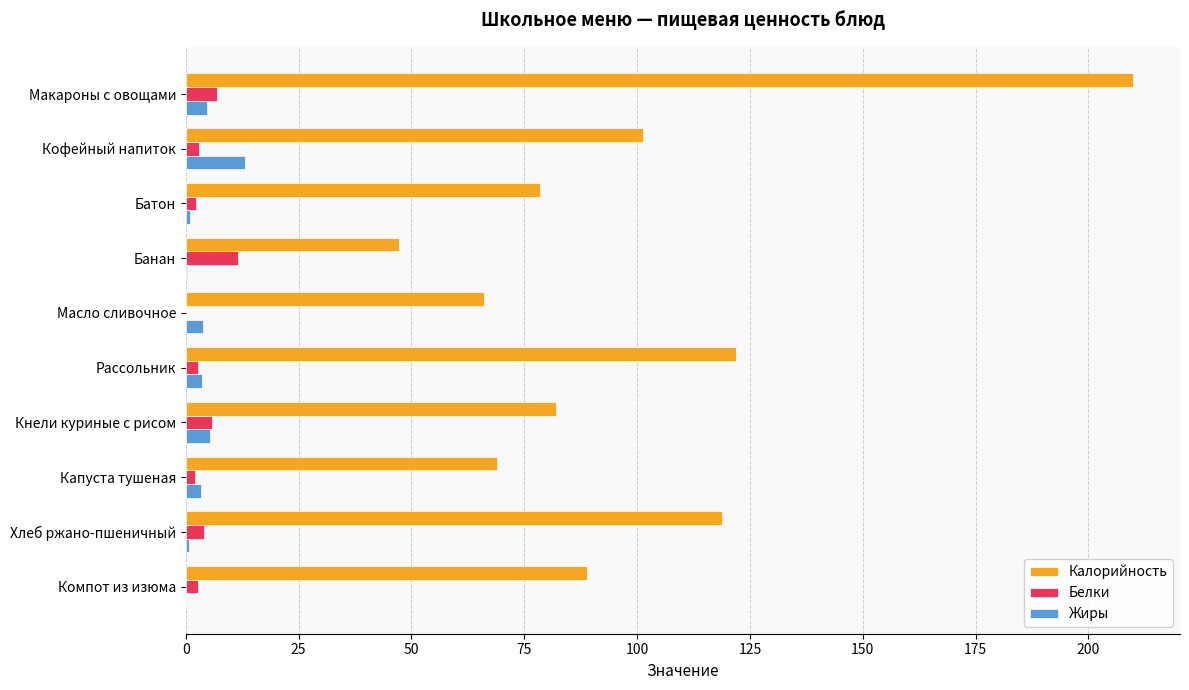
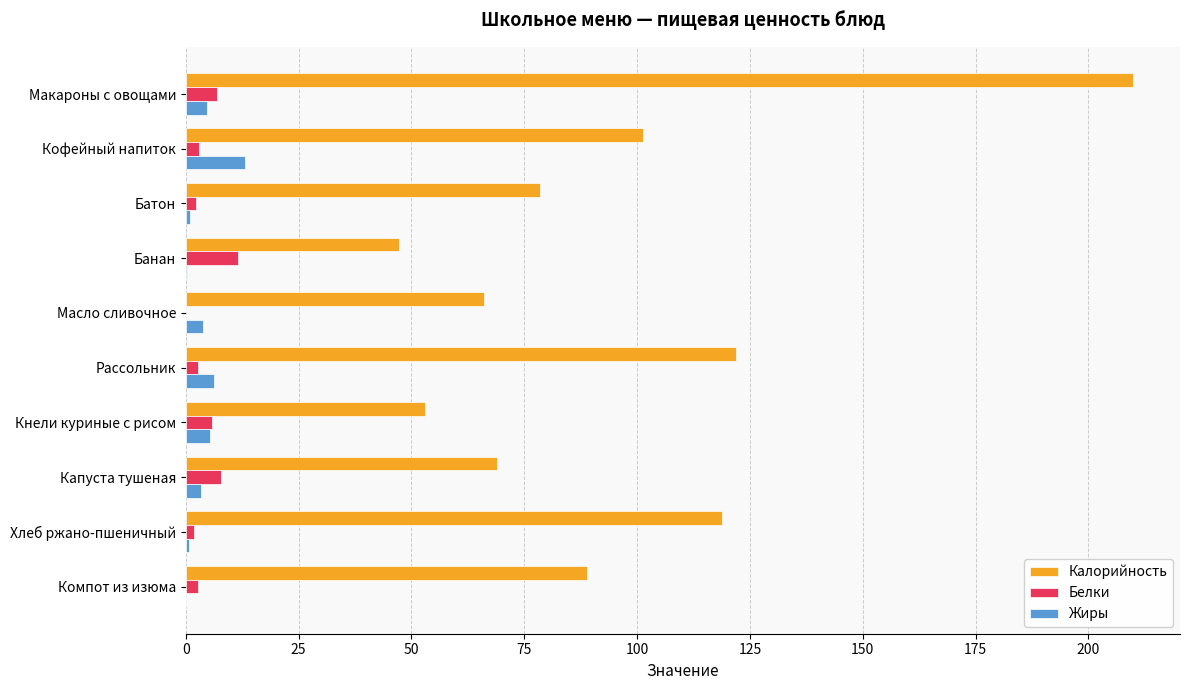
  {
    "Калорийность": {
      "Макароны с овощами": 210,
      "Кофейный напиток": 101,
      "Батон": 79,
      "Банан": 47,
      "Масло сливочное": 66,
      "Рассольник": 122,
-     "Кнели куриные с рисом": 82,
+     "Кнели куриные с рисом": 53,
      "Капуста тушеная": 69,
      "Хлеб ржано-пшеничный": 119,
      "Компот из изюма": 89
    },
    "Белки": {
      "Макароны с овощами": 7,
      "Кофейный напиток": 3,
      "Батон": 2,
      "Банан": 12,
      "Рассольник": 3,
      "Кнели куриные с рисом": 6,
-     "Капуста тушеная": 2,
-     "Хлеб ржано-пшеничный": 4,
+     "Капуста тушеная": 8,
+     "Хлеб ржано-пшеничный": 2,
      "Компот из изюма": 3
    },
    "Жиры": {
      "Макароны с овощами": 5,
      "Кофейный напиток": 13,
      "Батон": 1,
      "Масло сливочное": 4,
-     "Рассольник": 4,
+     "Рассольник": 6,
      "Кнели куриные с рисом": 5,
      "Капуста тушеная": 3,
      "Хлеб ржано-пшеничный": 1
    }
  }
